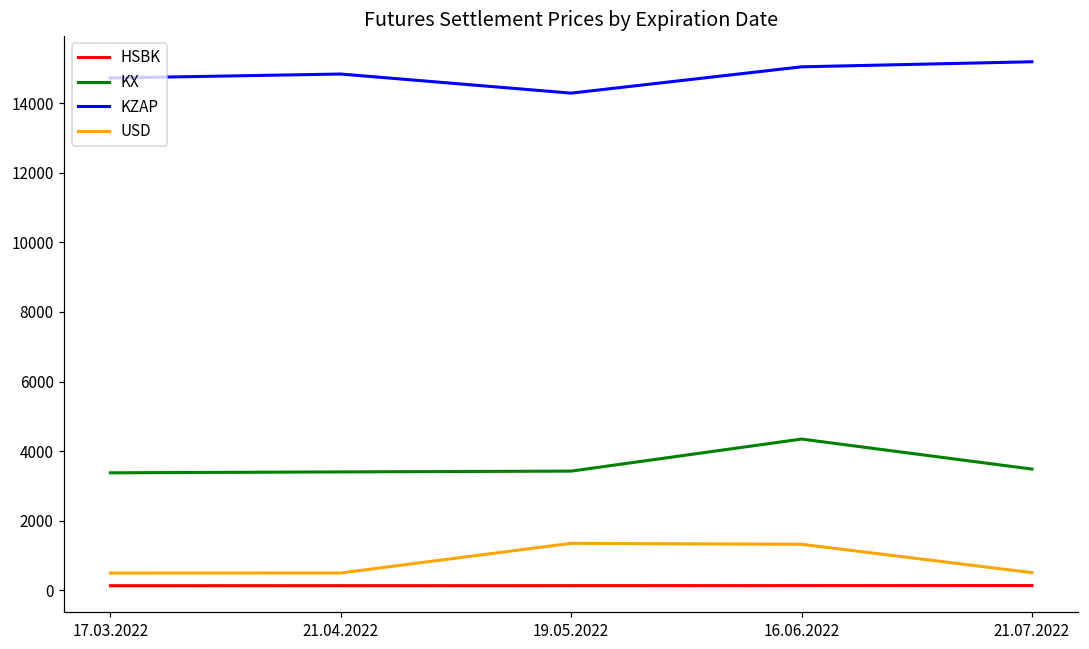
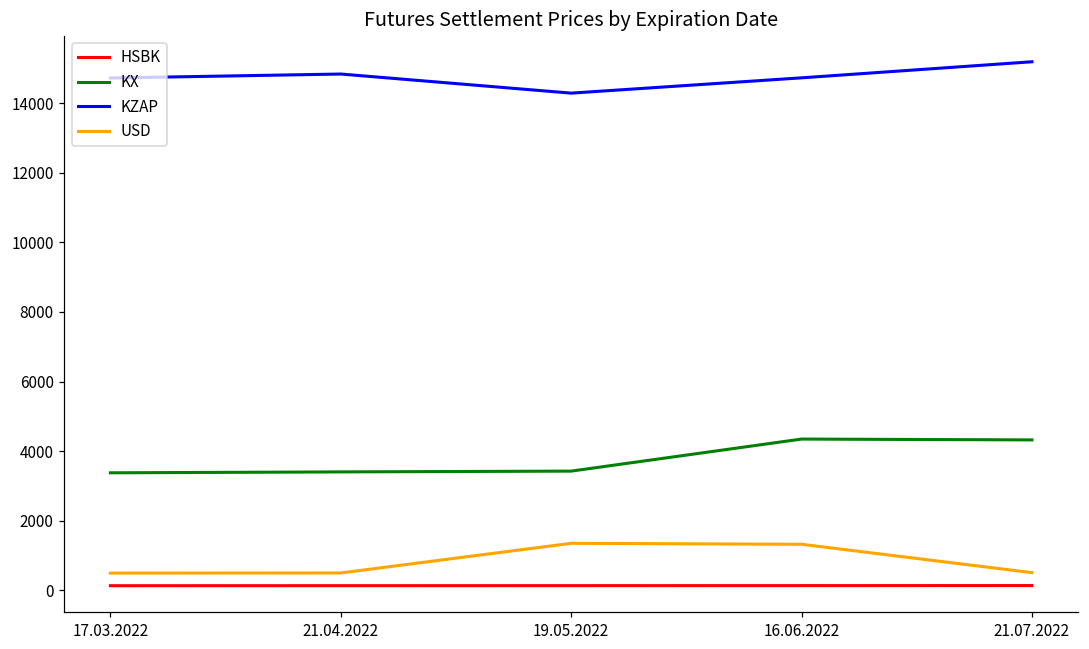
  {
    "HSBK": {
      "17.03.2022": 100,
      "21.04.2022": 100,
      "19.05.2022": 100,
      "16.06.2022": 100,
      "21.07.2022": 100
    },
    "KX": {
      "17.03.2022": 3400,
      "21.04.2022": 3400,
      "19.05.2022": 3400,
      "16.06.2022": 4300,
-     "21.07.2022": 3500
+     "21.07.2022": 4300
    },
    "KZAP": {
      "21.04.2022": 14800,
      "19.05.2022": 14300,
-     "16.06.2022": 15000,
+     "16.06.2022": 14700,
      "21.07.2022": 15200
    },
    "USD": {
      "17.03.2022": 500,
      "21.04.2022": 500,
      "19.05.2022": 1400,
      "16.06.2022": 1300,
      "21.07.2022": 500
    }
  }
